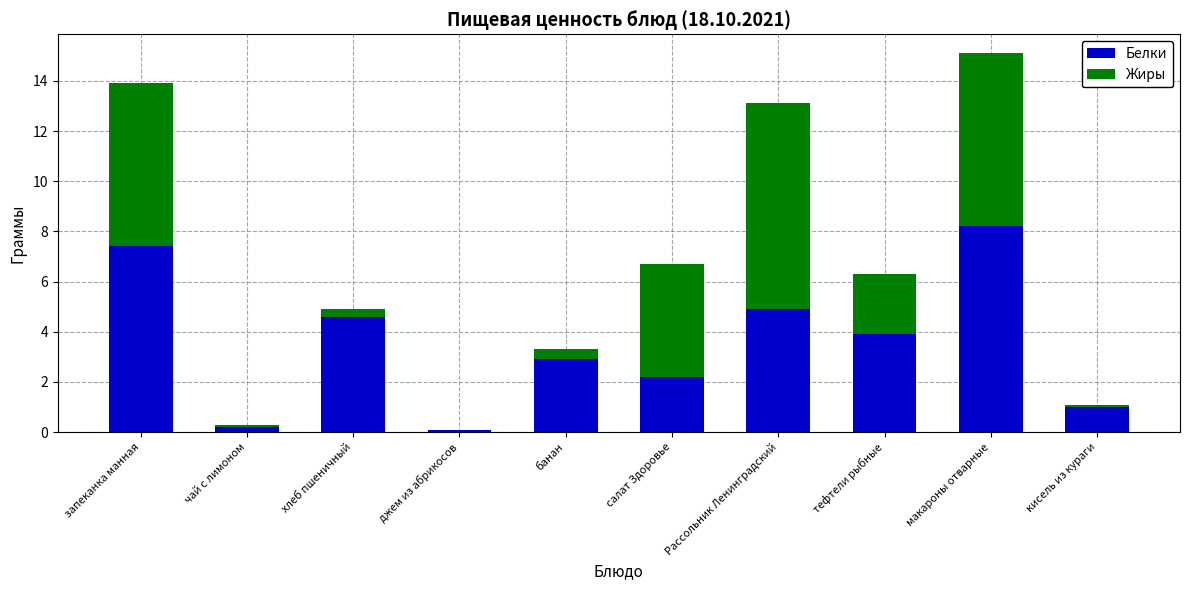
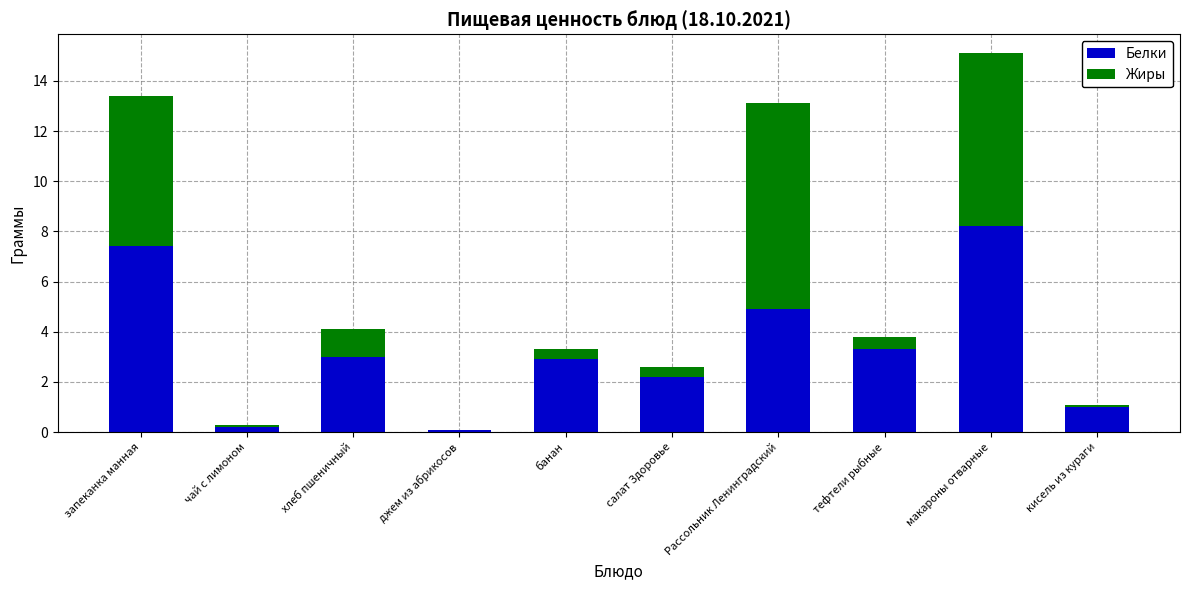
  {
    "Белки": {
      "запеканка манная": 7.4,
      "чай с лимоном": 0.2,
-     "хлеб пшеничный": 4.6,
+     "хлеб пшеничный": 3.0,
      "джем из абрикосов": 0.1,
      "банан": 2.9,
      "салат Здоровье": 2.2,
      "Рассольник Ленинградский": 4.9,
-     "тефтели рыбные": 3.9,
+     "тефтели рыбные": 3.3,
      "макароны отварные": 8.2,
      "кисель из кураги": 1.0
    },
    "Жиры": {
-     "запеканка манная": 6.5,
+     "запеканка манная": 6.0,
      "чай с лимоном": 0.1,
-     "хлеб пшеничный": 0.3,
+     "хлеб пшеничный": 1.1,
      "джем из абрикосов": 0.0,
      "банан": 0.4,
-     "салат Здоровье": 4.5,
+     "салат Здоровье": 0.4,
      "Рассольник Ленинградский": 8.2,
-     "тефтели рыбные": 2.4,
+     "тефтели рыбные": 0.5,
      "макароны отварные": 6.9,
      "кисель из кураги": 0.1
    }
  }
